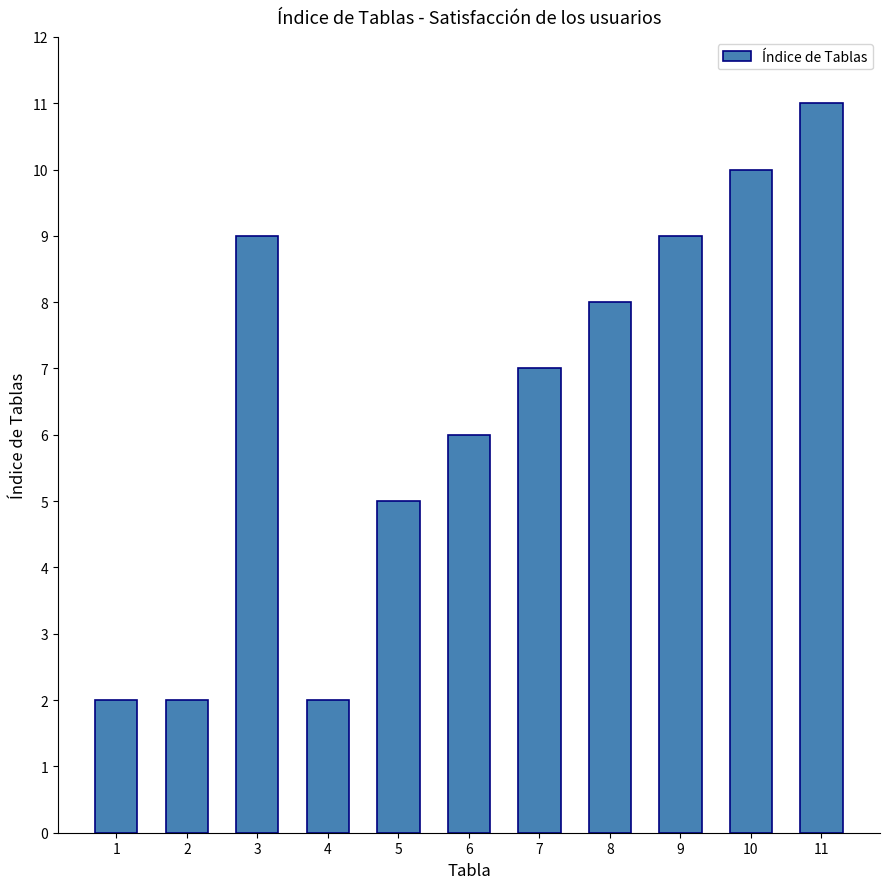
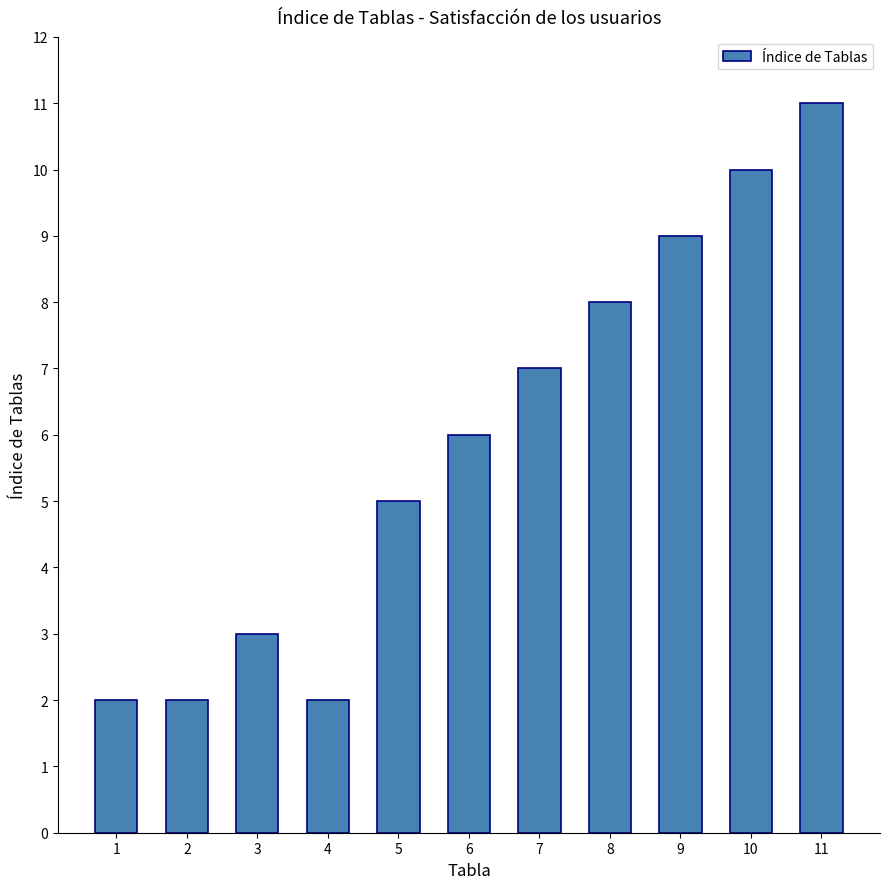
  {
    "1": 2,
    "2": 2,
-   "3": 9,
+   "3": 3,
    "4": 2,
    "5": 5,
    "6": 6,
    "7": 7,
    "8": 8,
    "9": 9,
    "10": 10,
    "11": 11
  }
